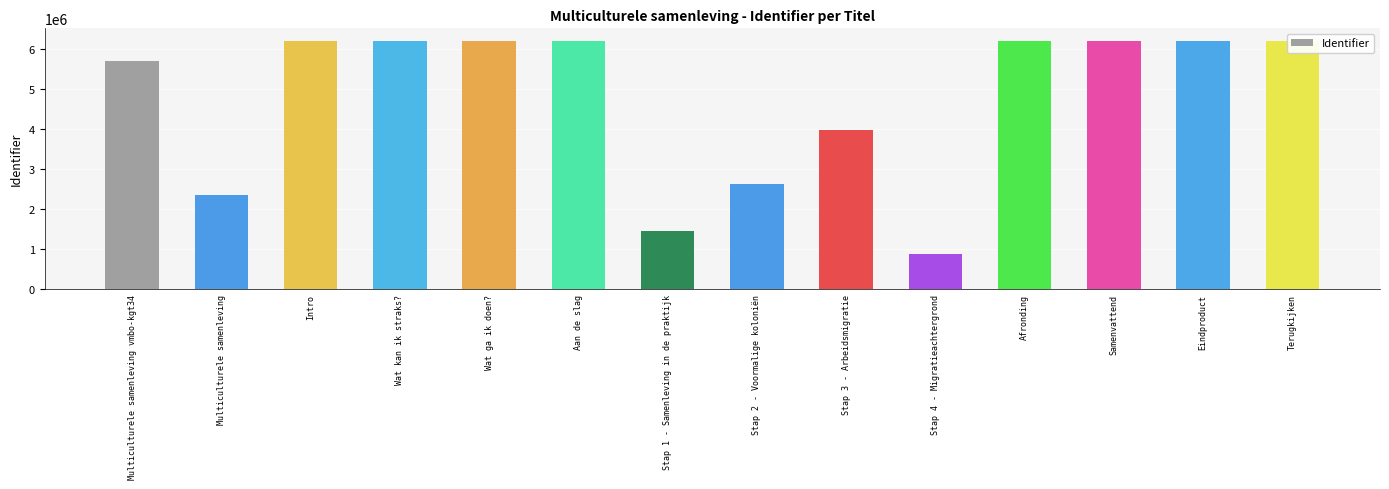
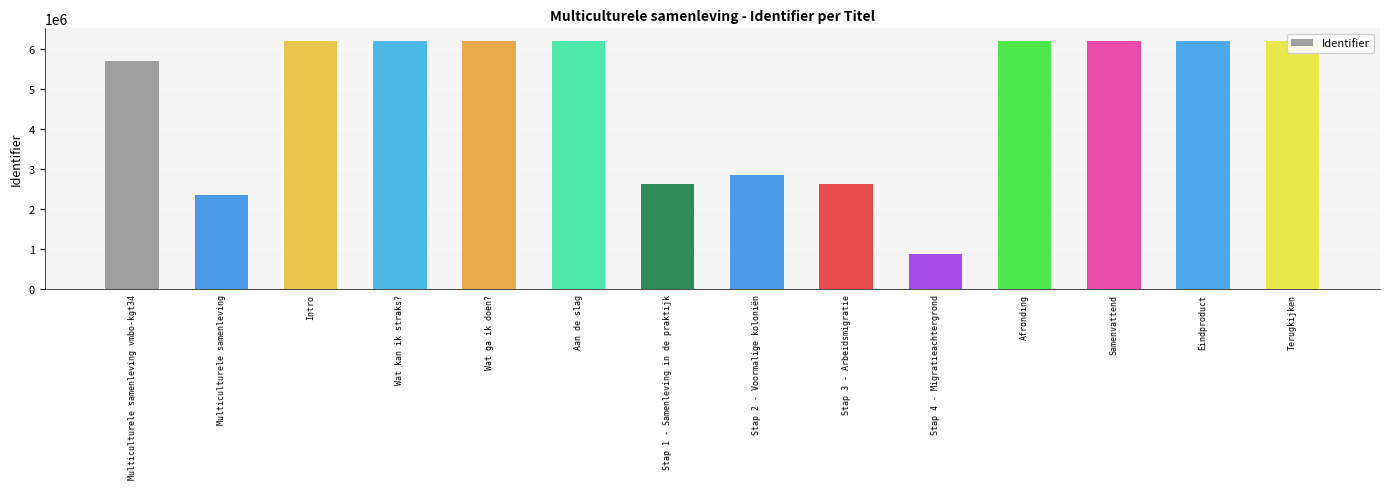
  {
    "Multiculturele samenleving vmbo-kgt34": 5700000,
    "Multiculturele samenleving": 2400000,
    "Intro": 6200000,
    "Wat kan ik straks?": 6200000,
    "Wat ga ik doen?": 6200000,
    "Aan de slag": 6200000,
-   "Stap 1 - Samenleving in de praktijk": 1500000,
-   "Stap 2 - Voormalige koloniën": 2600000,
-   "Stap 3 - Arbeidsmigratie": 4000000,
+   "Stap 1 - Samenleving in de praktijk": 2600000,
+   "Stap 2 - Voormalige koloniën": 2900000,
+   "Stap 3 - Arbeidsmigratie": 2600000,
    "Stap 4 - Migratieachtergrond": 900000,
    "Afronding": 6200000,
    "Samenvattend": 6200000,
    "Eindproduct": 6200000
  }
